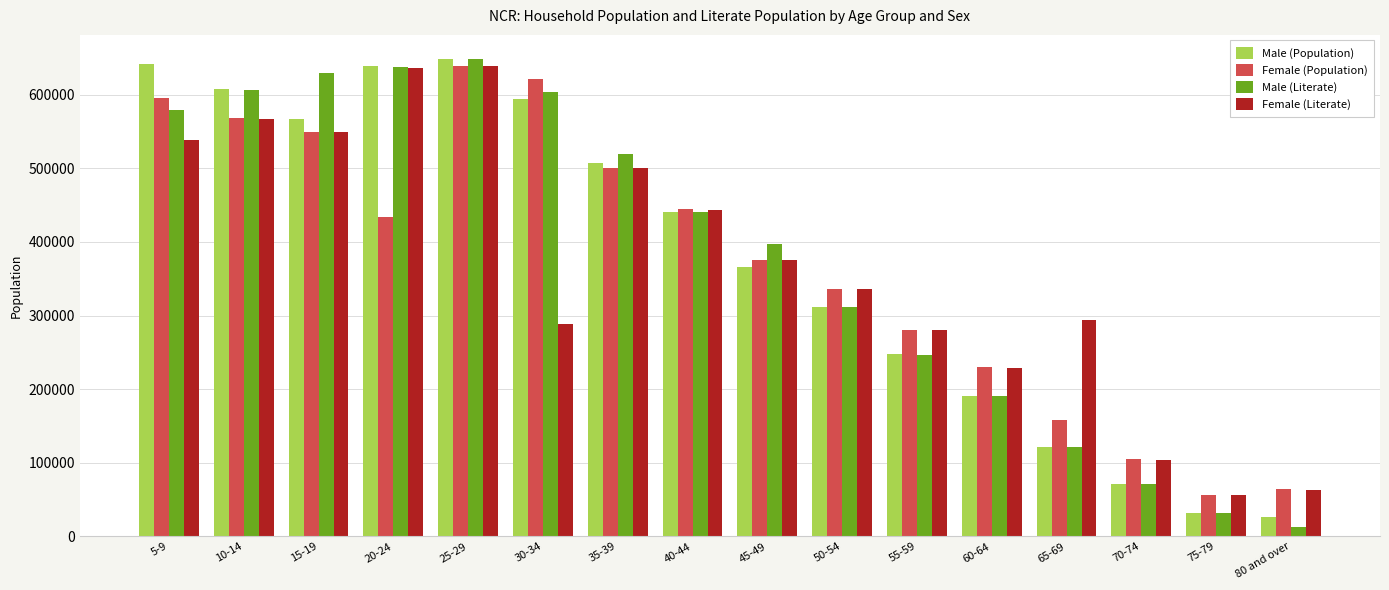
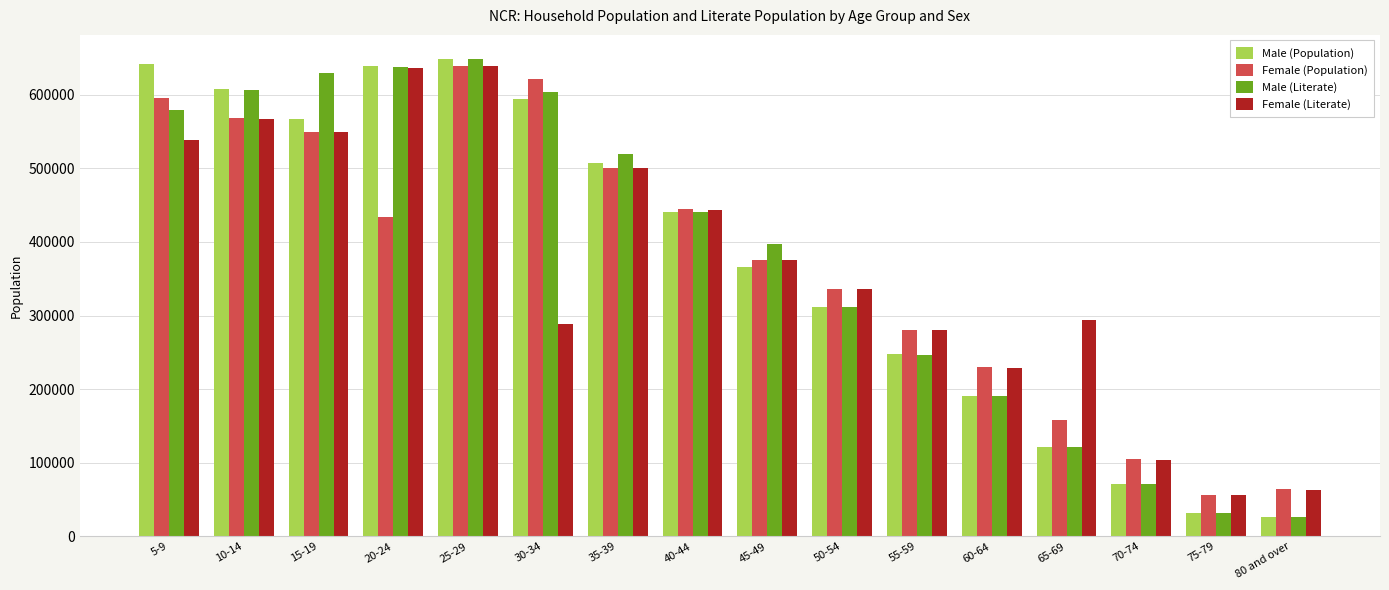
  {
    "Male (Population)": {
      "5-9": 640000,
      "10-14": 610000,
      "15-19": 570000,
      "20-24": 640000,
      "25-29": 650000,
      "30-34": 590000,
      "35-39": 510000,
      "40-44": 440000,
      "45-49": 370000,
      "50-54": 310000,
      "55-59": 250000,
      "60-64": 190000,
      "65-69": 120000,
      "70-74": 70000,
      "75-79": 30000,
      "80 and over": 30000
    },
    "Female (Population)": {
      "5-9": 600000,
      "10-14": 570000,
      "15-19": 550000,
      "20-24": 430000,
      "25-29": 640000,
      "30-34": 620000,
      "35-39": 500000,
      "40-44": 440000,
      "45-49": 380000,
      "50-54": 340000,
      "55-59": 280000,
      "60-64": 230000,
      "65-69": 160000,
      "70-74": 100000,
      "75-79": 60000,
      "80 and over": 60000
    },
    "Male (Literate)": {
      "5-9": 580000,
      "10-14": 610000,
      "15-19": 630000,
      "20-24": 640000,
      "25-29": 650000,
      "30-34": 600000,
      "35-39": 520000,
      "40-44": 440000,
      "45-49": 400000,
      "50-54": 310000,
      "55-59": 250000,
      "60-64": 190000,
      "65-69": 120000,
      "70-74": 70000,
      "75-79": 30000,
-     "80 and over": 10000
+     "80 and over": 30000
    },
    "Female (Literate)": {
      "5-9": 540000,
      "10-14": 570000,
      "15-19": 550000,
      "20-24": 640000,
      "25-29": 640000,
      "30-34": 290000,
      "35-39": 500000,
      "40-44": 440000,
      "45-49": 380000,
      "50-54": 340000,
      "55-59": 280000,
      "60-64": 230000,
      "65-69": 290000,
      "70-74": 100000,
      "75-79": 60000,
      "80 and over": 60000
    }
  }
